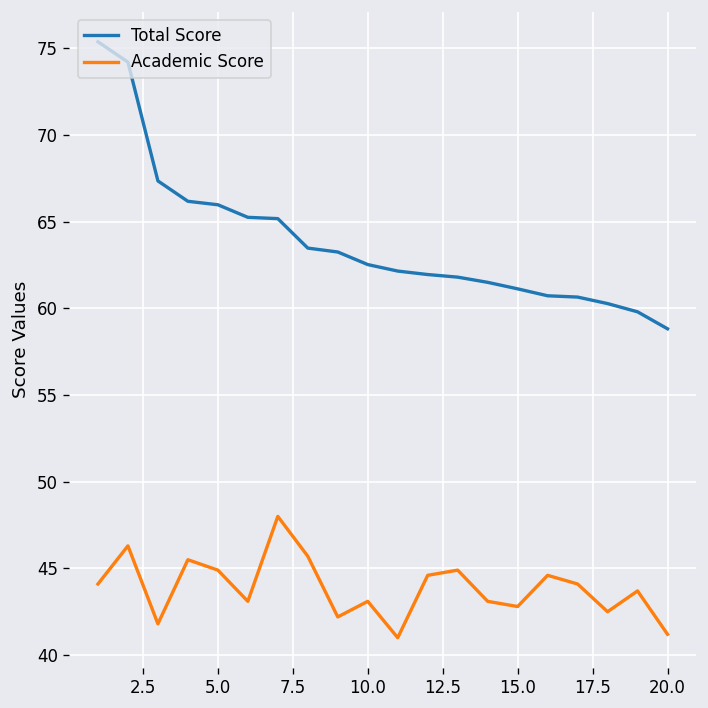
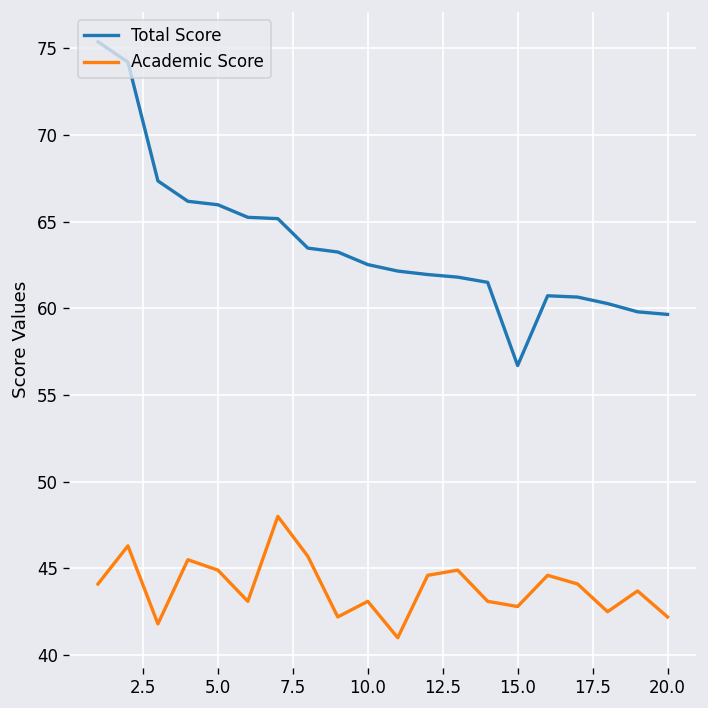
  {
    "Total Score": {
      "5.0": 66.0,
      "10.0": 62.5,
-     "15.0": 61.1,
-     "20.0": 58.8
+     "15.0": 56.7,
+     "20.0": 59.7
    },
    "Academic Score": {
      "5.0": 44.9,
      "10.0": 43.1,
      "15.0": 42.8,
-     "20.0": 41.2
+     "20.0": 42.2
    }
  }
